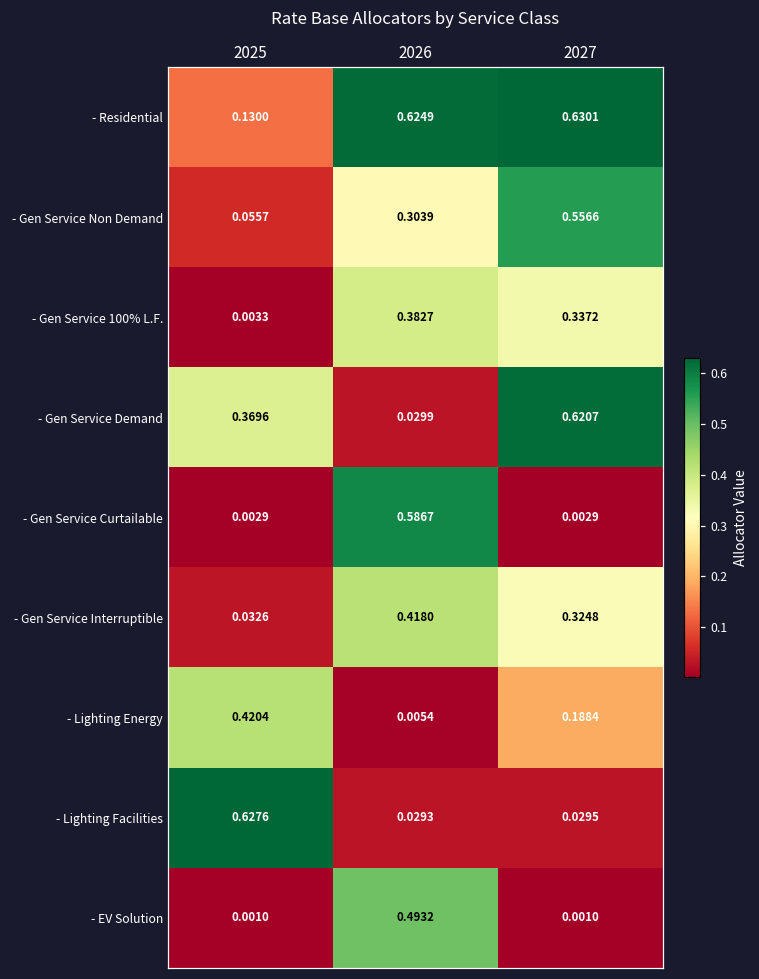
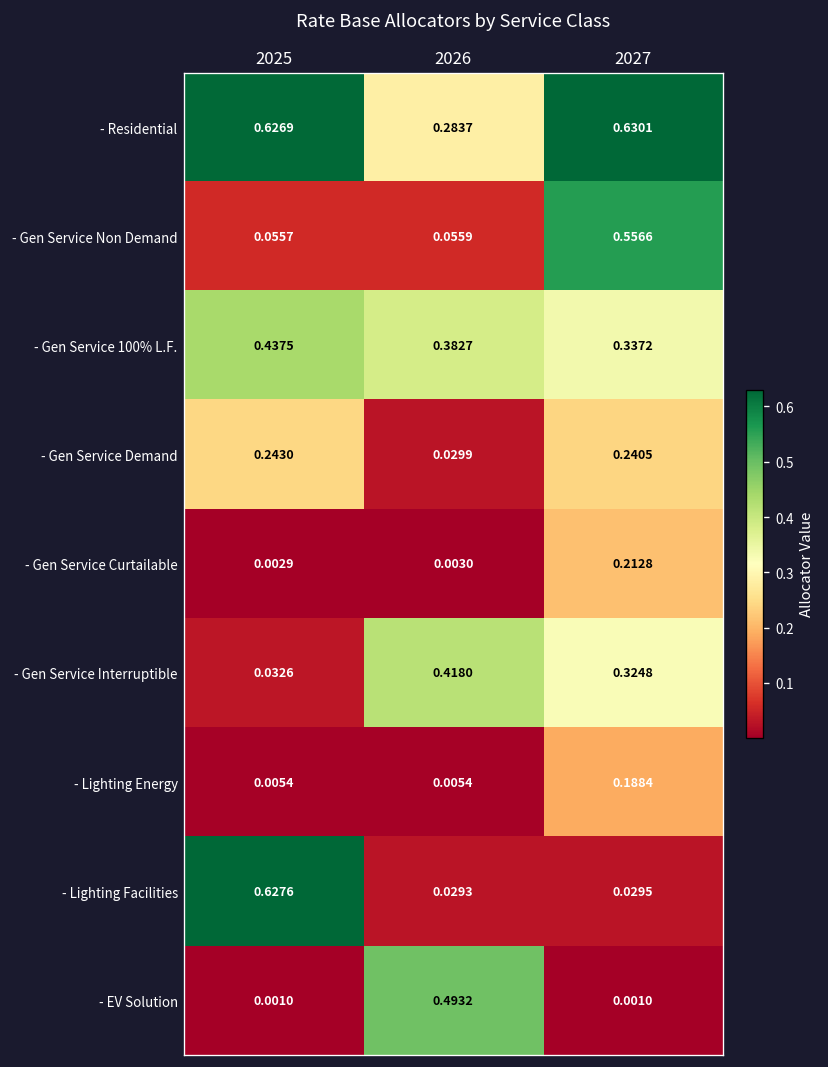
  {
    "- Residential": {
-     "2025": 0.1300,
-     "2026": 0.6249,
+     "2025": 0.6269,
+     "2026": 0.2837,
      "2027": 0.6301
    },
    "- Gen Service Non Demand": {
      "2025": 0.0557,
-     "2026": 0.3039,
+     "2026": 0.0559,
      "2027": 0.5566
    },
    "- Gen Service 100% L.F.": {
-     "2025": 0.0033,
+     "2025": 0.4375,
      "2026": 0.3827,
      "2027": 0.3372
    },
    "- Gen Service Demand": {
-     "2025": 0.3696,
+     "2025": 0.2430,
      "2026": 0.0299,
-     "2027": 0.6207
+     "2027": 0.2405
    },
    "- Gen Service Curtailable": {
      "2025": 0.0029,
-     "2026": 0.5867,
-     "2027": 0.0029
+     "2026": 0.0030,
+     "2027": 0.2128
    },
    "- Gen Service Interruptible": {
      "2025": 0.0326,
      "2026": 0.4180,
      "2027": 0.3248
    },
    "- Lighting Energy": {
-     "2025": 0.4204,
+     "2025": 0.0054,
      "2026": 0.0054,
      "2027": 0.1884
    },
    "- Lighting Facilities": {
      "2025": 0.6276,
      "2026": 0.0293,
      "2027": 0.0295
    },
    "- EV Solution": {
      "2025": 0.0010,
      "2026": 0.4932,
      "2027": 0.0010
    }
  }
